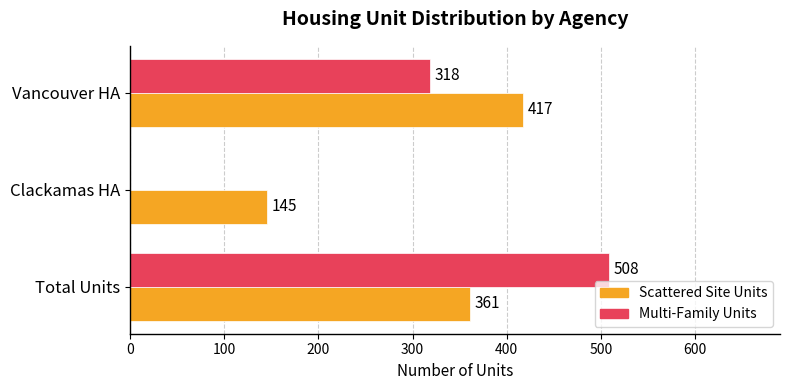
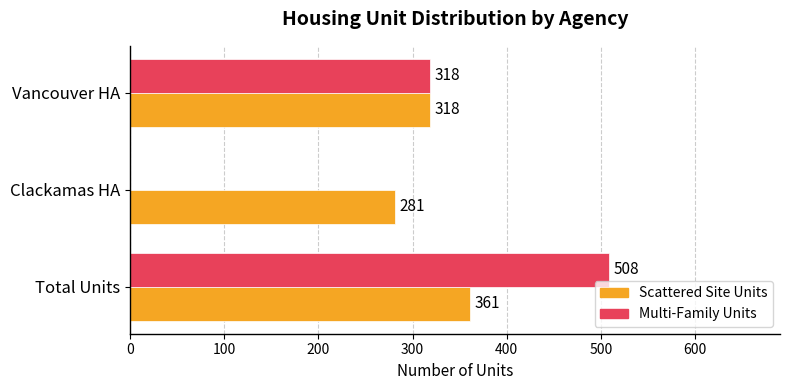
  {
    "Scattered Site Units": {
-     "Vancouver HA": 417,
-     "Clackamas HA": 145,
+     "Vancouver HA": 318,
+     "Clackamas HA": 281,
      "Total Units": 361
    },
    "Multi-Family Units": {
      "Vancouver HA": 318,
      "Total Units": 508
    }
  }
